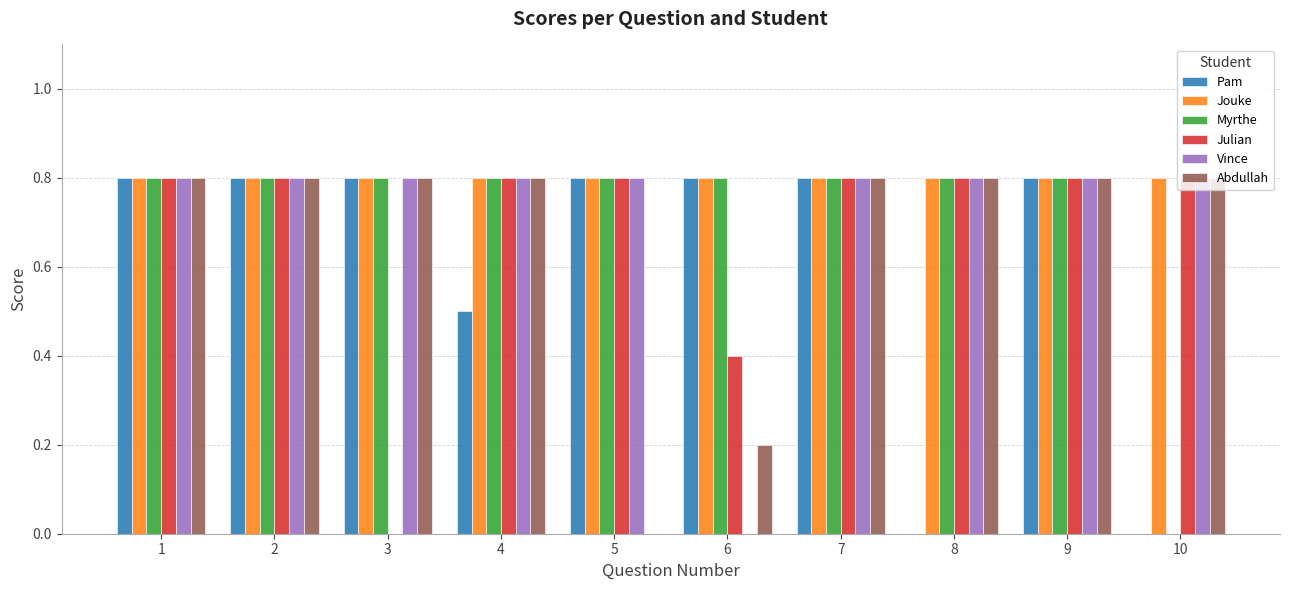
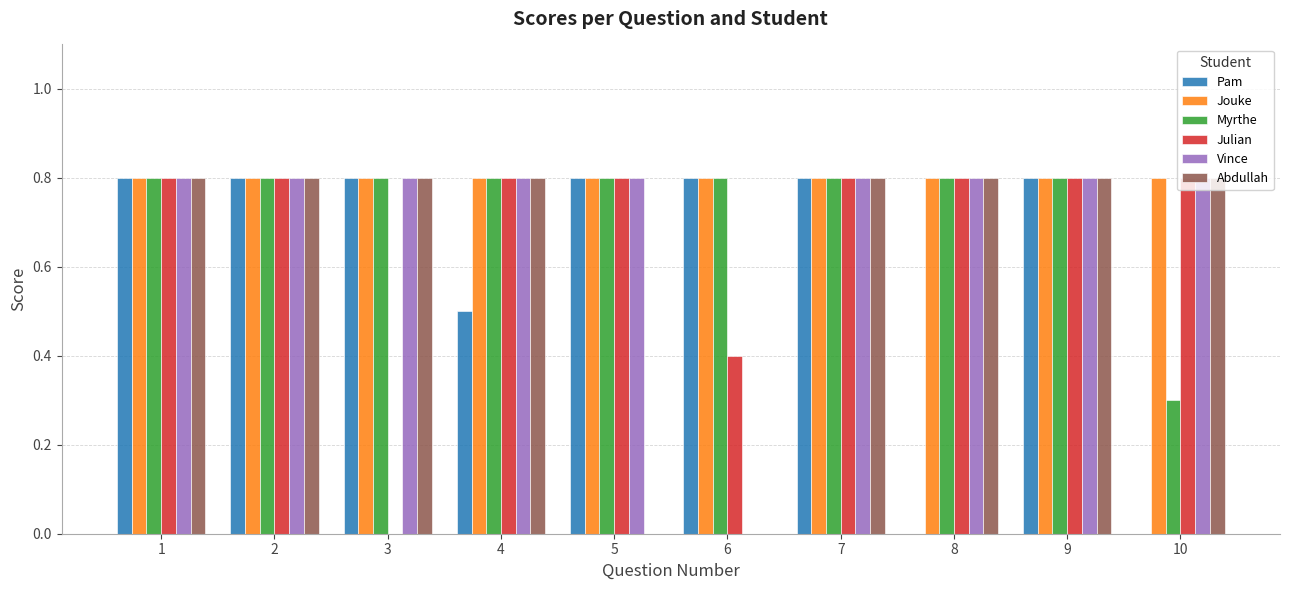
  {
    "Pam": {
      "1": 0.8,
      "2": 0.8,
      "3": 0.8,
      "4": 0.5,
      "5": 0.8,
      "6": 0.8,
      "7": 0.8,
      "8": 0.0,
      "9": 0.8,
      "10": 0.0
    },
    "Jouke": {
      "1": 0.8,
      "2": 0.8,
      "3": 0.8,
      "4": 0.8,
      "5": 0.8,
      "6": 0.8,
      "7": 0.8,
      "8": 0.8,
      "9": 0.8,
      "10": 0.8
    },
    "Myrthe": {
      "1": 0.8,
      "2": 0.8,
      "3": 0.8,
      "4": 0.8,
      "5": 0.8,
      "6": 0.8,
      "7": 0.8,
      "8": 0.8,
      "9": 0.8,
-     "10": 0.0
+     "10": 0.3
    },
    "Julian": {
      "1": 0.8,
      "2": 0.8,
      "3": 0.0,
      "4": 0.8,
      "5": 0.8,
      "6": 0.4,
      "7": 0.8,
      "8": 0.8,
      "9": 0.8
    },
    "Vince": {
      "1": 0.8,
      "2": 0.8,
      "3": 0.8,
      "4": 0.8,
      "5": 0.8,
      "6": 0.0,
      "7": 0.8,
      "8": 0.8,
      "9": 0.8
    },
    "Abdullah": {
      "1": 0.8,
      "2": 0.8,
      "3": 0.8,
      "4": 0.8,
      "5": 0.0,
-     "6": 0.2,
+     "6": 0.0,
      "7": 0.8,
      "8": 0.8,
      "9": 0.8
    }
  }
